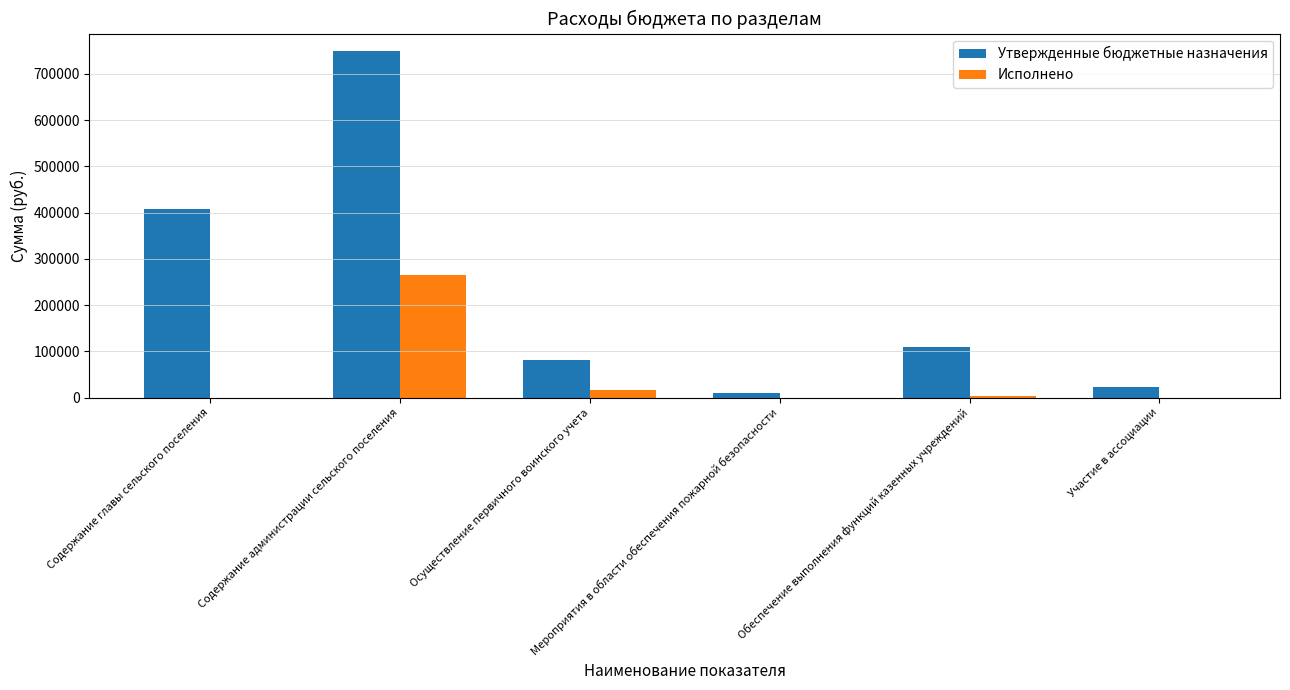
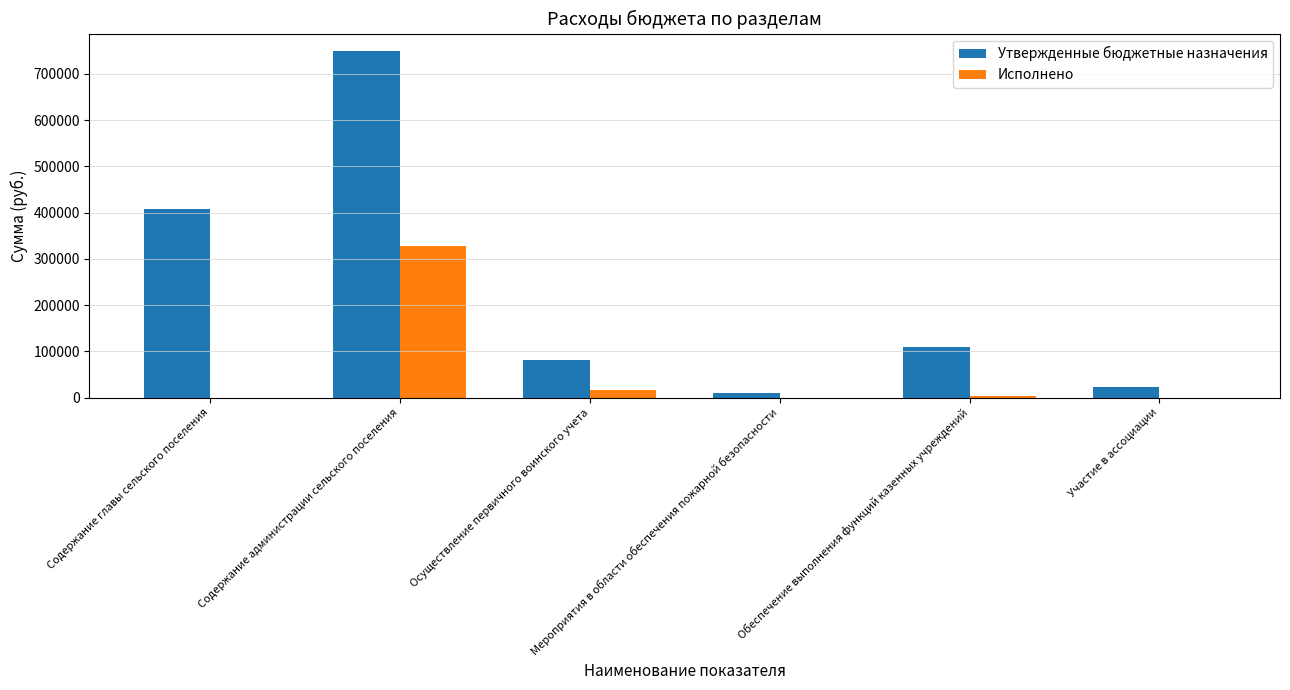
  {
    "Утвержденные бюджетные назначения": {
      "Содержание главы сельского поселения": 410000,
      "Содержание администрации сельского поселения": 750000,
      "Осуществление первичного воинского учета": 80000,
      "Мероприятия в области обеспечения пожарной безопасности": 10000,
      "Обеспечение выполнения функций казенных учреждений": 110000,
      "Участие в ассоциации": 20000
    },
    "Исполнено": {
      "Содержание главы сельского поселения": 0,
-     "Содержание администрации сельского поселения": 270000,
+     "Содержание администрации сельского поселения": 330000,
      "Осуществление первичного воинского учета": 20000,
      "Мероприятия в области обеспечения пожарной безопасности": 0,
      "Участие в ассоциации": 0
    }
  }
